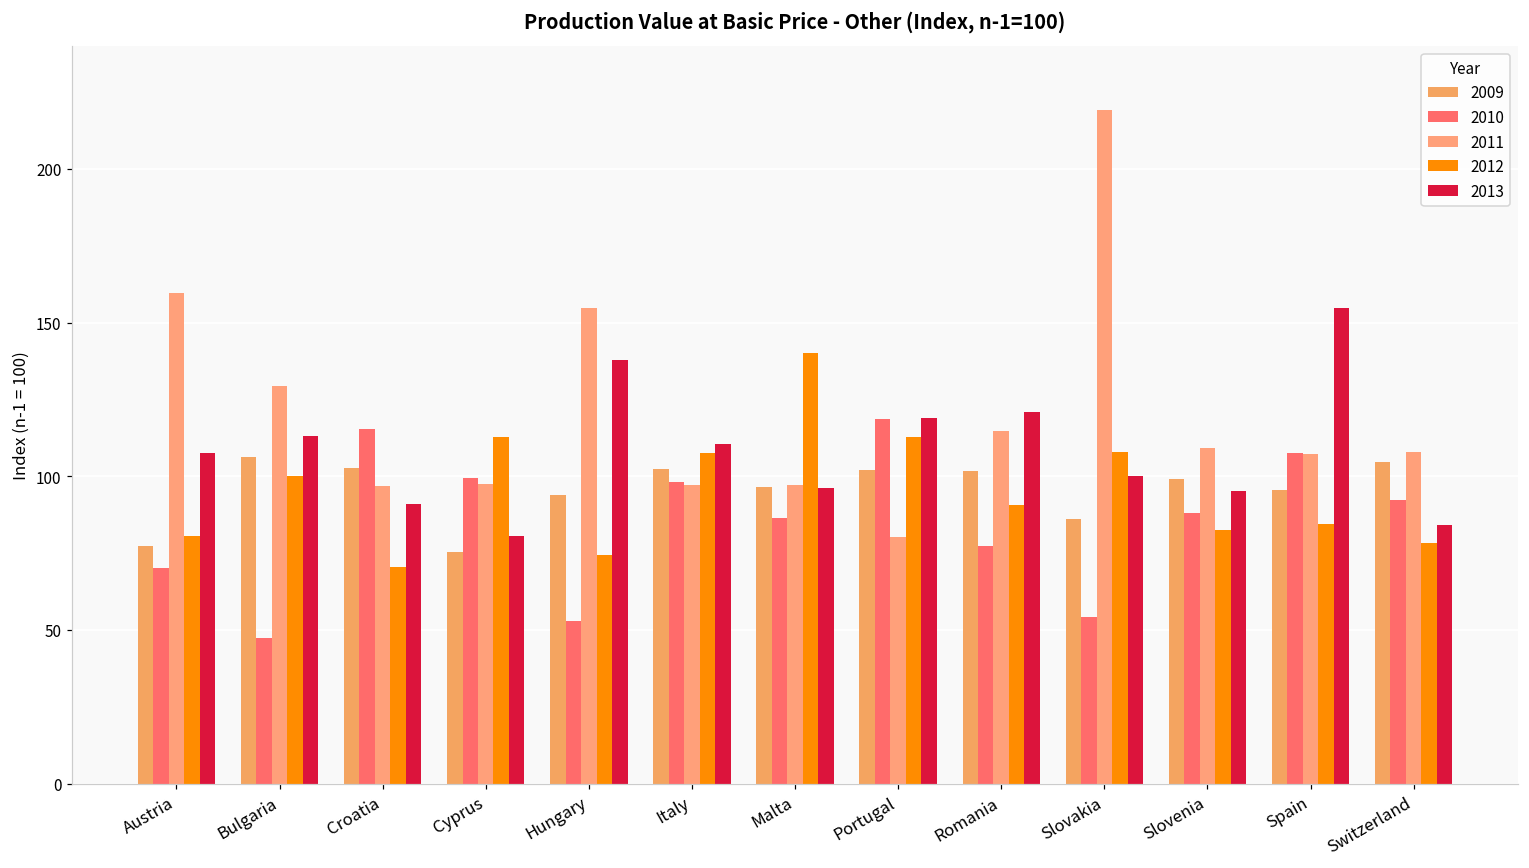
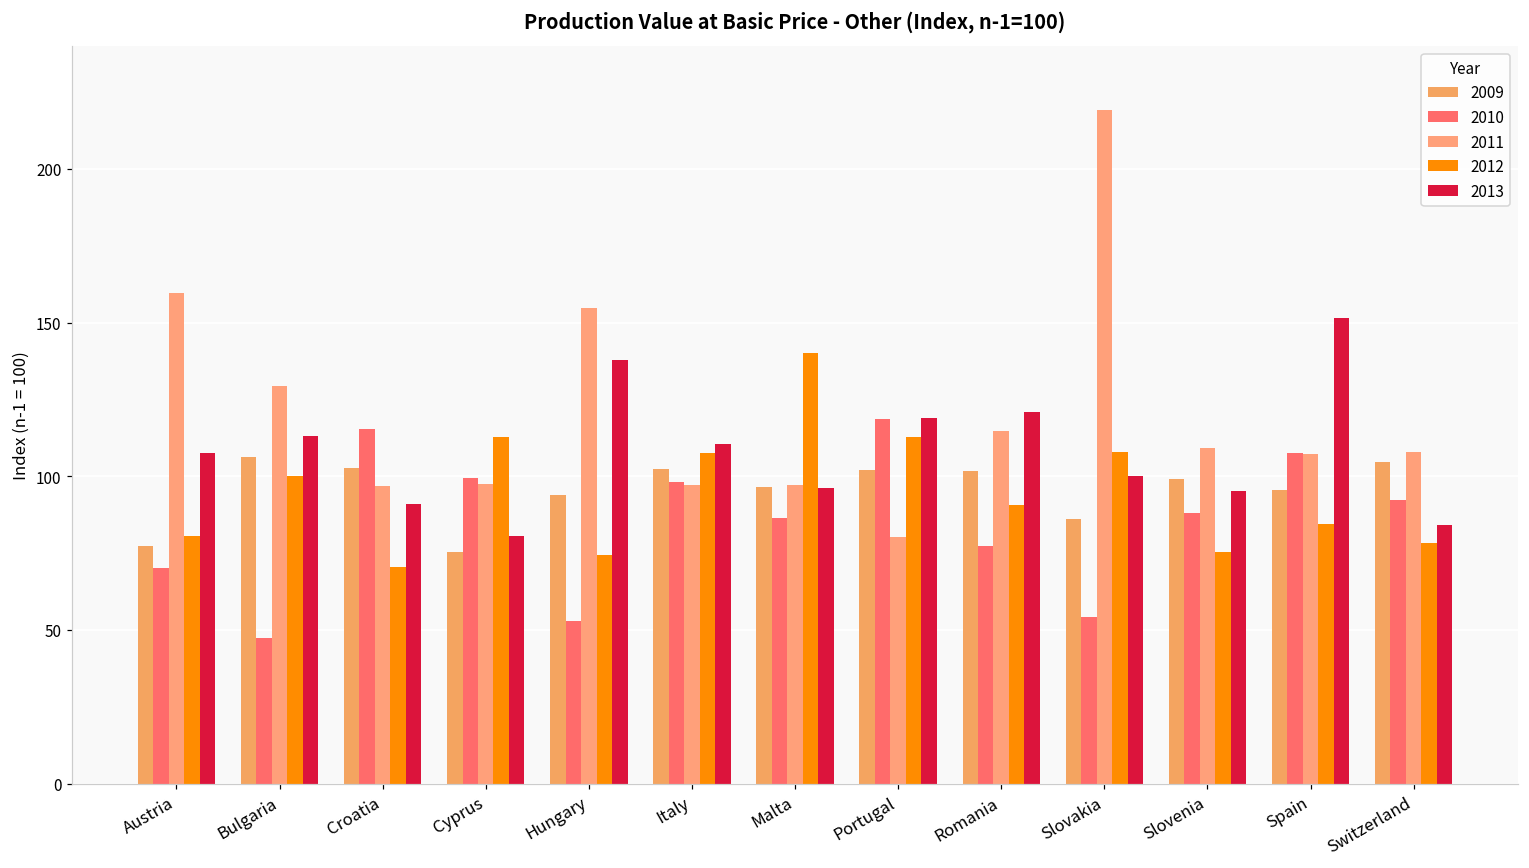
  {
    "2012": {
      "Austria": 81,
      "Bulgaria": 100,
      "Croatia": 71,
      "Cyprus": 113,
      "Hungary": 74,
      "Italy": 108,
      "Malta": 140,
      "Portugal": 113,
      "Romania": 91,
      "Slovakia": 108,
-     "Slovenia": 83,
+     "Slovenia": 76,
      "Spain": 84,
      "Switzerland": 78
    },
    "2013": {
      "Austria": 108,
      "Bulgaria": 113,
      "Croatia": 91,
      "Cyprus": 81,
      "Hungary": 138,
      "Italy": 110,
      "Malta": 96,
      "Portugal": 119,
      "Romania": 121,
      "Slovakia": 100,
      "Slovenia": 95,
-     "Spain": 155,
+     "Spain": 152,
      "Switzerland": 84
    }
  }
